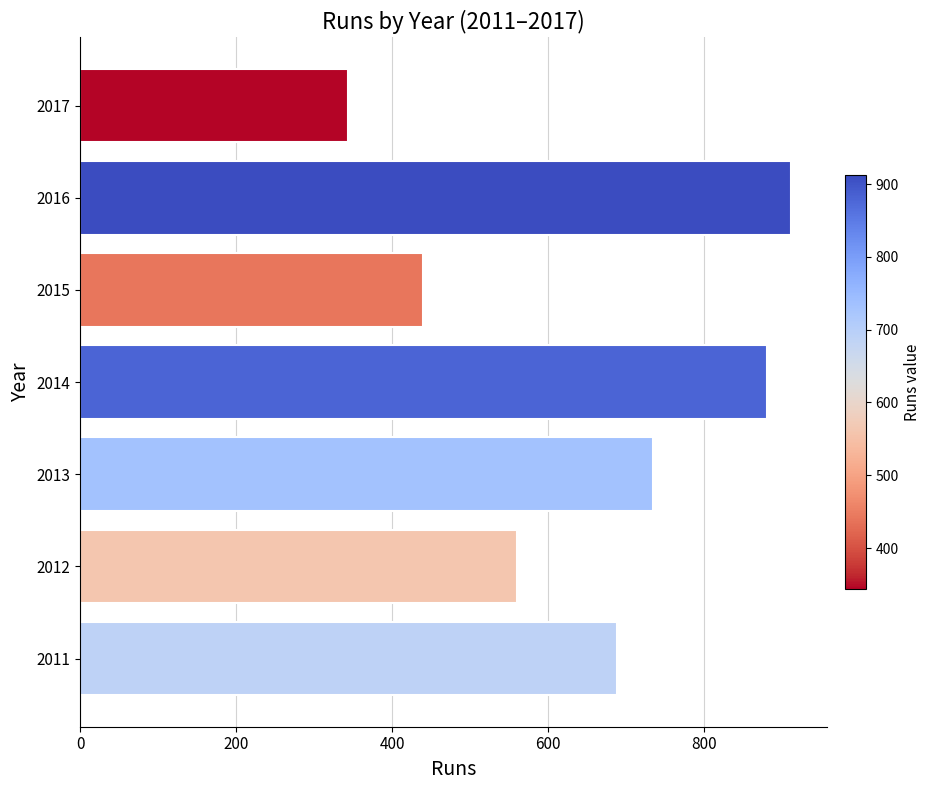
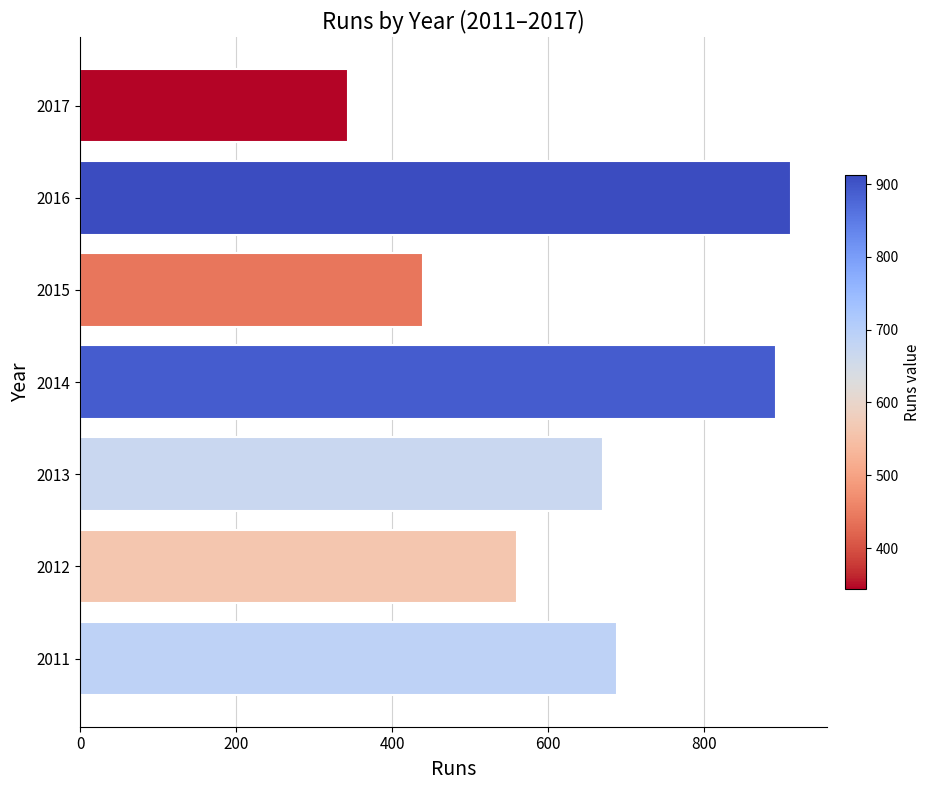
  {
    "2017": 340,
    "2016": 910,
    "2015": 440,
-   "2014": 880,
-   "2013": 730,
+   "2014": 890,
+   "2013": 670,
    "2012": 560,
    "2011": 690
  }
